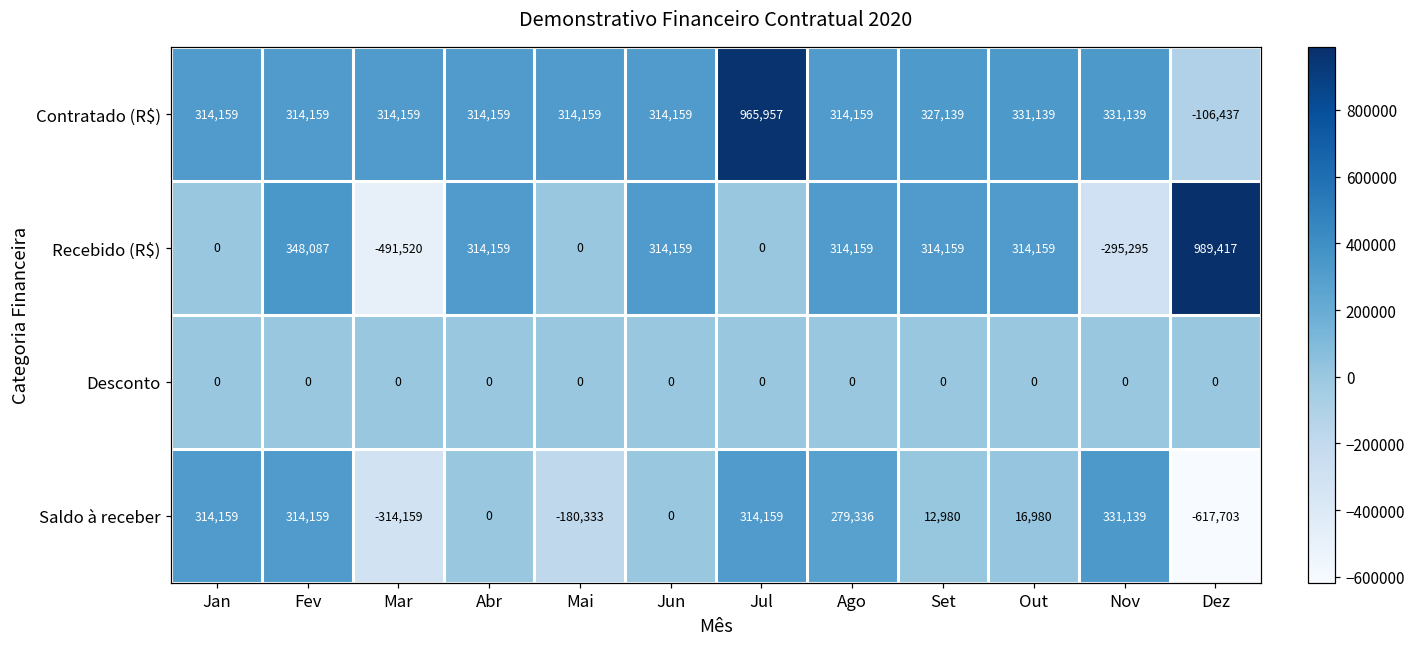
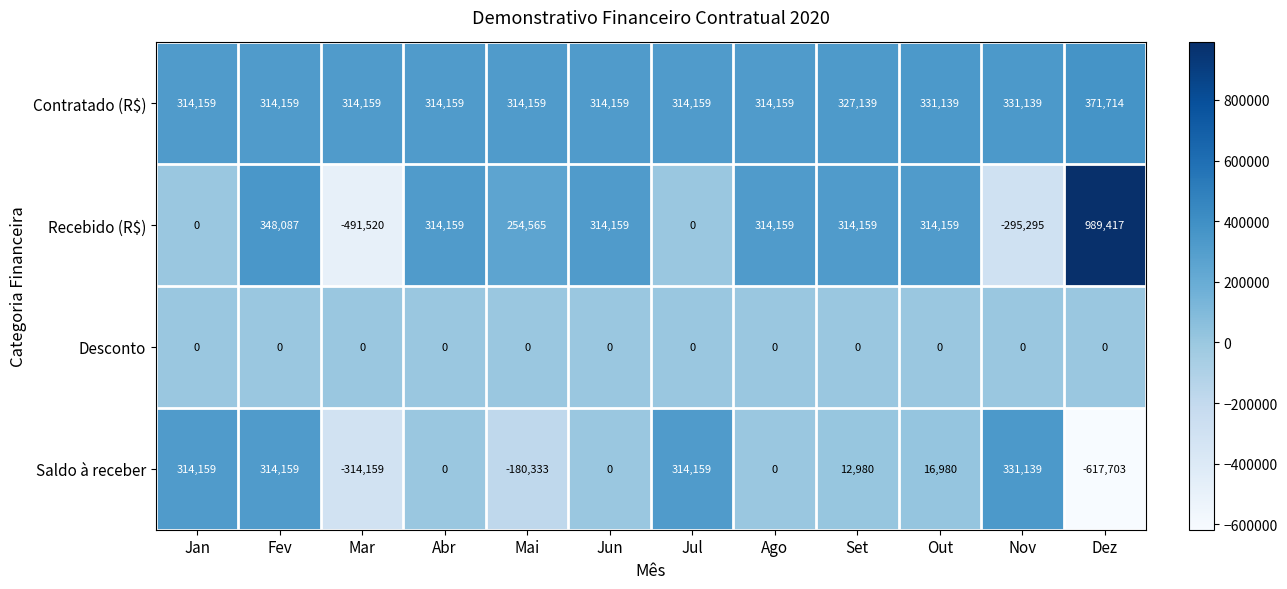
  {
    "Contratado (R$)": {
      "Jan": "314,159",
      "Fev": "314,159",
      "Mar": "314,159",
      "Abr": "314,159",
      "Mai": "314,159",
      "Jun": "314,159",
-     "Jul": "965,957",
+     "Jul": "314,159",
      "Ago": "314,159",
      "Set": "327,139",
      "Out": "331,139",
      "Nov": "331,139",
-     "Dez": "-106,437"
+     "Dez": "371,714"
    },
    "Recebido (R$)": {
      "Jan": "0",
      "Fev": "348,087",
      "Mar": "-491,520",
      "Abr": "314,159",
-     "Mai": "0",
+     "Mai": "254,565",
      "Jun": "314,159",
      "Jul": "0",
      "Ago": "314,159",
      "Set": "314,159",
      "Out": "314,159",
      "Nov": "-295,295",
      "Dez": "989,417"
    },
    "Desconto": {
      "Jan": "0",
      "Fev": "0",
      "Mar": "0",
      "Abr": "0",
      "Mai": "0",
      "Jun": "0",
      "Jul": "0",
      "Ago": "0",
      "Set": "0",
      "Out": "0",
      "Nov": "0",
      "Dez": "0"
    },
    "Saldo à receber": {
      "Jan": "314,159",
      "Fev": "314,159",
      "Mar": "-314,159",
      "Abr": "0",
      "Mai": "-180,333",
      "Jun": "0",
      "Jul": "314,159",
-     "Ago": "279,336",
+     "Ago": "0",
      "Set": "12,980",
      "Out": "16,980",
      "Nov": "331,139",
      "Dez": "-617,703"
    }
  }
